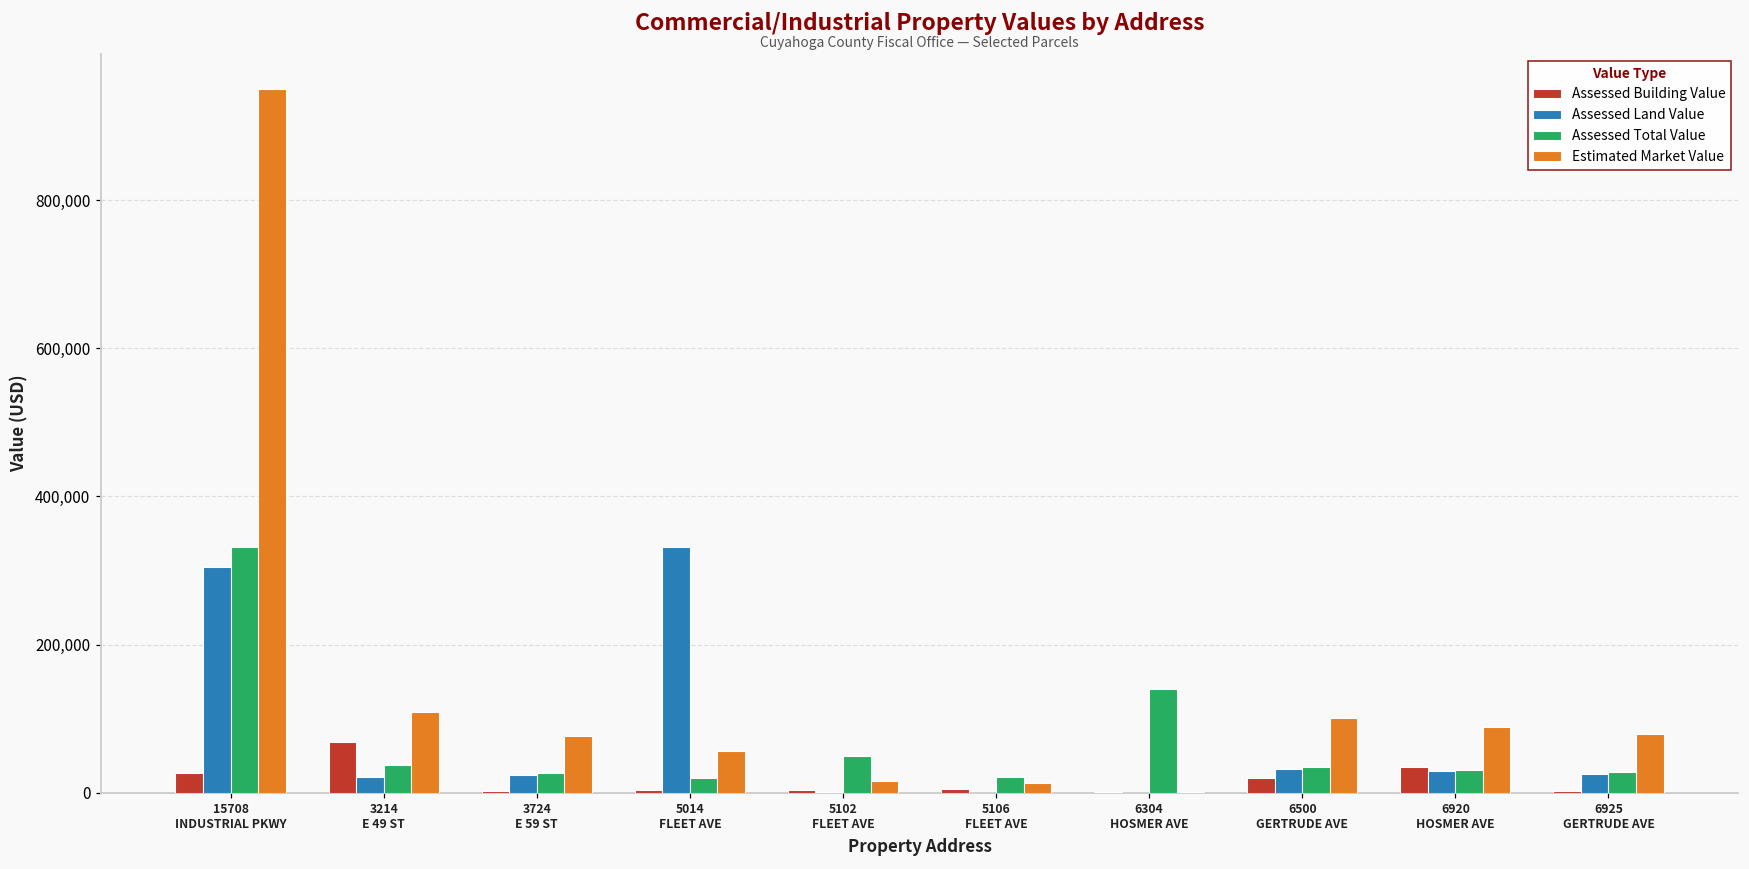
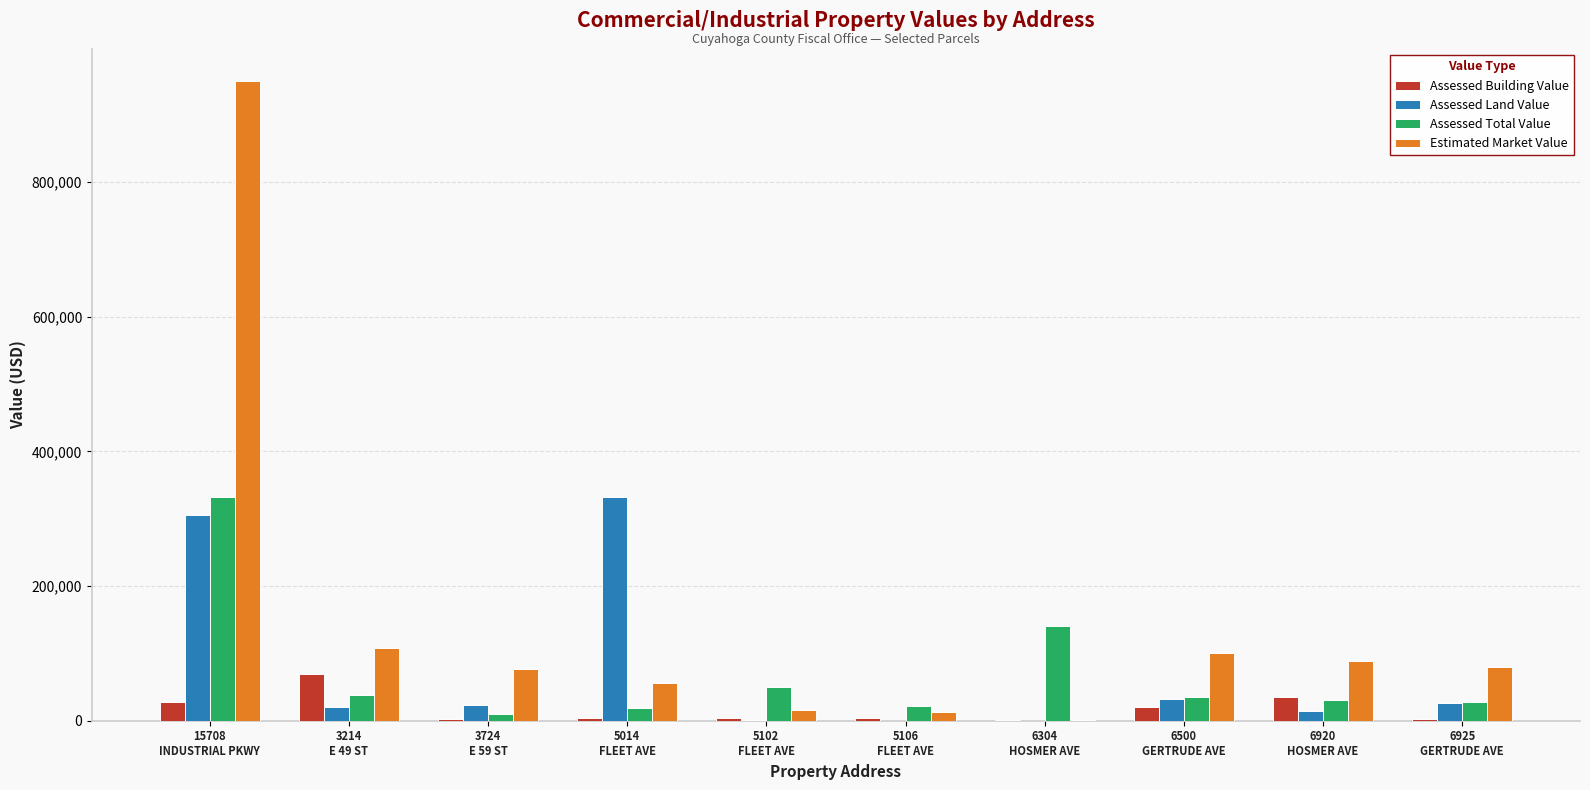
  {
    "Assessed Building Value": {
      "15708 INDUSTRIAL PKWY": "30,000",
      "3214 E 49 ST": "70,000",
      "5014 FLEET AVE": "0",
      "5102 FLEET AVE": "0",
      "5106 FLEET AVE": "0",
      "6500 GERTRUDE AVE": "20,000",
      "6920 HOSMER AVE": "40,000"
    },
    "Assessed Land Value": {
      "15708 INDUSTRIAL PKWY": "310,000",
      "3214 E 49 ST": "20,000",
      "3724 E 59 ST": "20,000",
      "5014 FLEET AVE": "330,000",
      "5106 FLEET AVE": "0",
      "6304 HOSMER AVE": "0",
      "6500 GERTRUDE AVE": "30,000",
-     "6920 HOSMER AVE": "30,000",
+     "6920 HOSMER AVE": "10,000",
      "6925 GERTRUDE AVE": "30,000"
    },
    "Assessed Total Value": {
      "15708 INDUSTRIAL PKWY": "330,000",
      "3214 E 49 ST": "40,000",
-     "3724 E 59 ST": "30,000",
+     "3724 E 59 ST": "10,000",
      "5014 FLEET AVE": "20,000",
      "5102 FLEET AVE": "50,000",
      "5106 FLEET AVE": "20,000",
      "6304 HOSMER AVE": "140,000",
      "6500 GERTRUDE AVE": "40,000",
      "6920 HOSMER AVE": "30,000",
      "6925 GERTRUDE AVE": "30,000"
    },
    "Estimated Market Value": {
      "15708 INDUSTRIAL PKWY": "950,000",
      "3214 E 49 ST": "110,000",
      "3724 E 59 ST": "80,000",
      "5014 FLEET AVE": "60,000",
      "5102 FLEET AVE": "20,000",
      "5106 FLEET AVE": "10,000",
      "6500 GERTRUDE AVE": "100,000",
      "6920 HOSMER AVE": "90,000",
      "6925 GERTRUDE AVE": "80,000"
    }
  }
